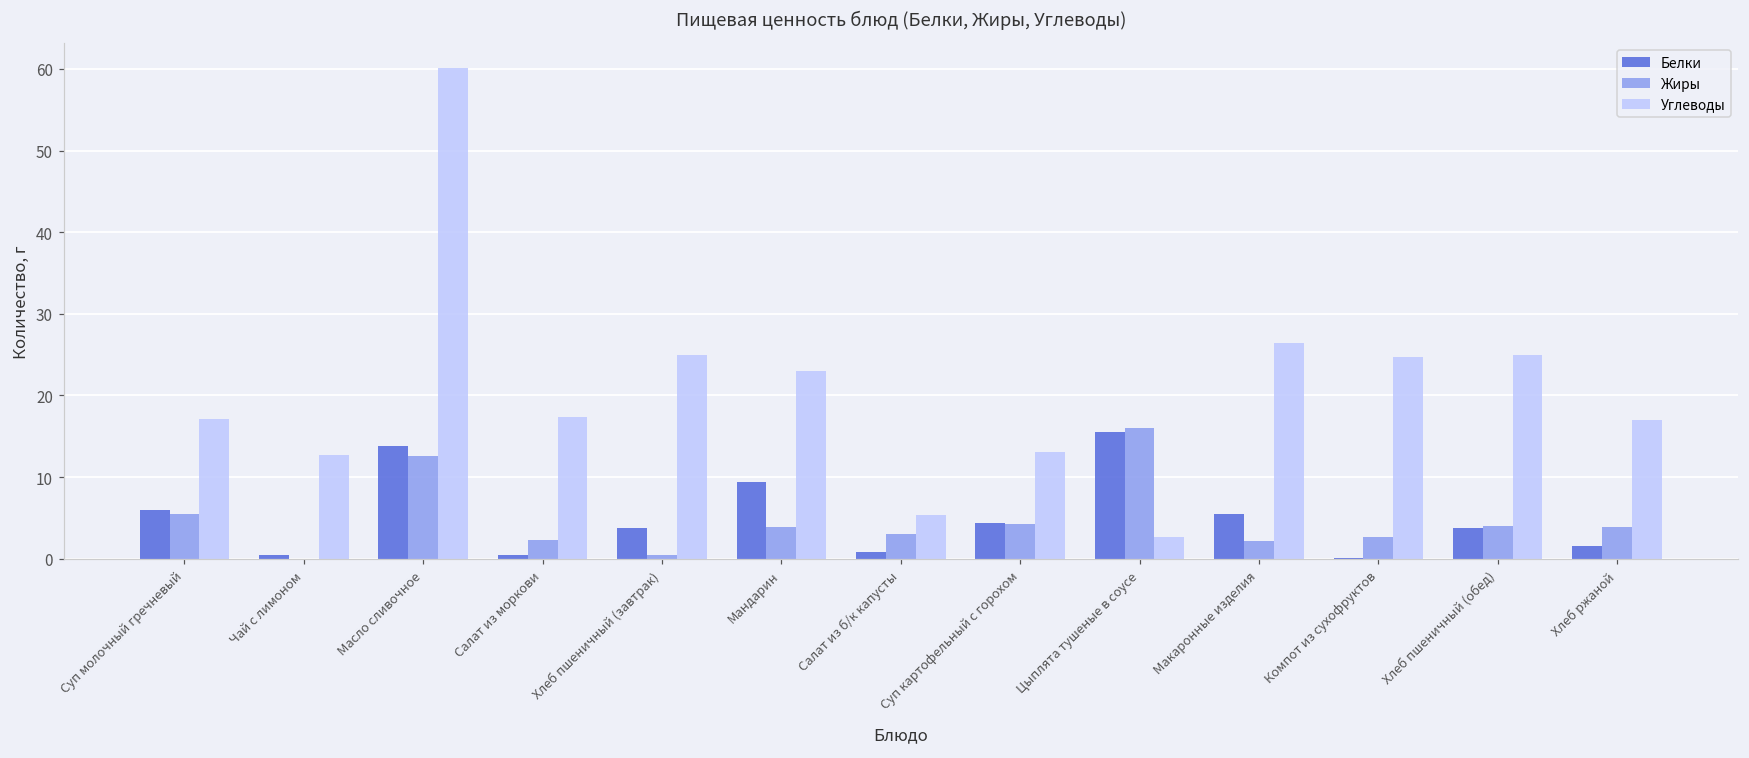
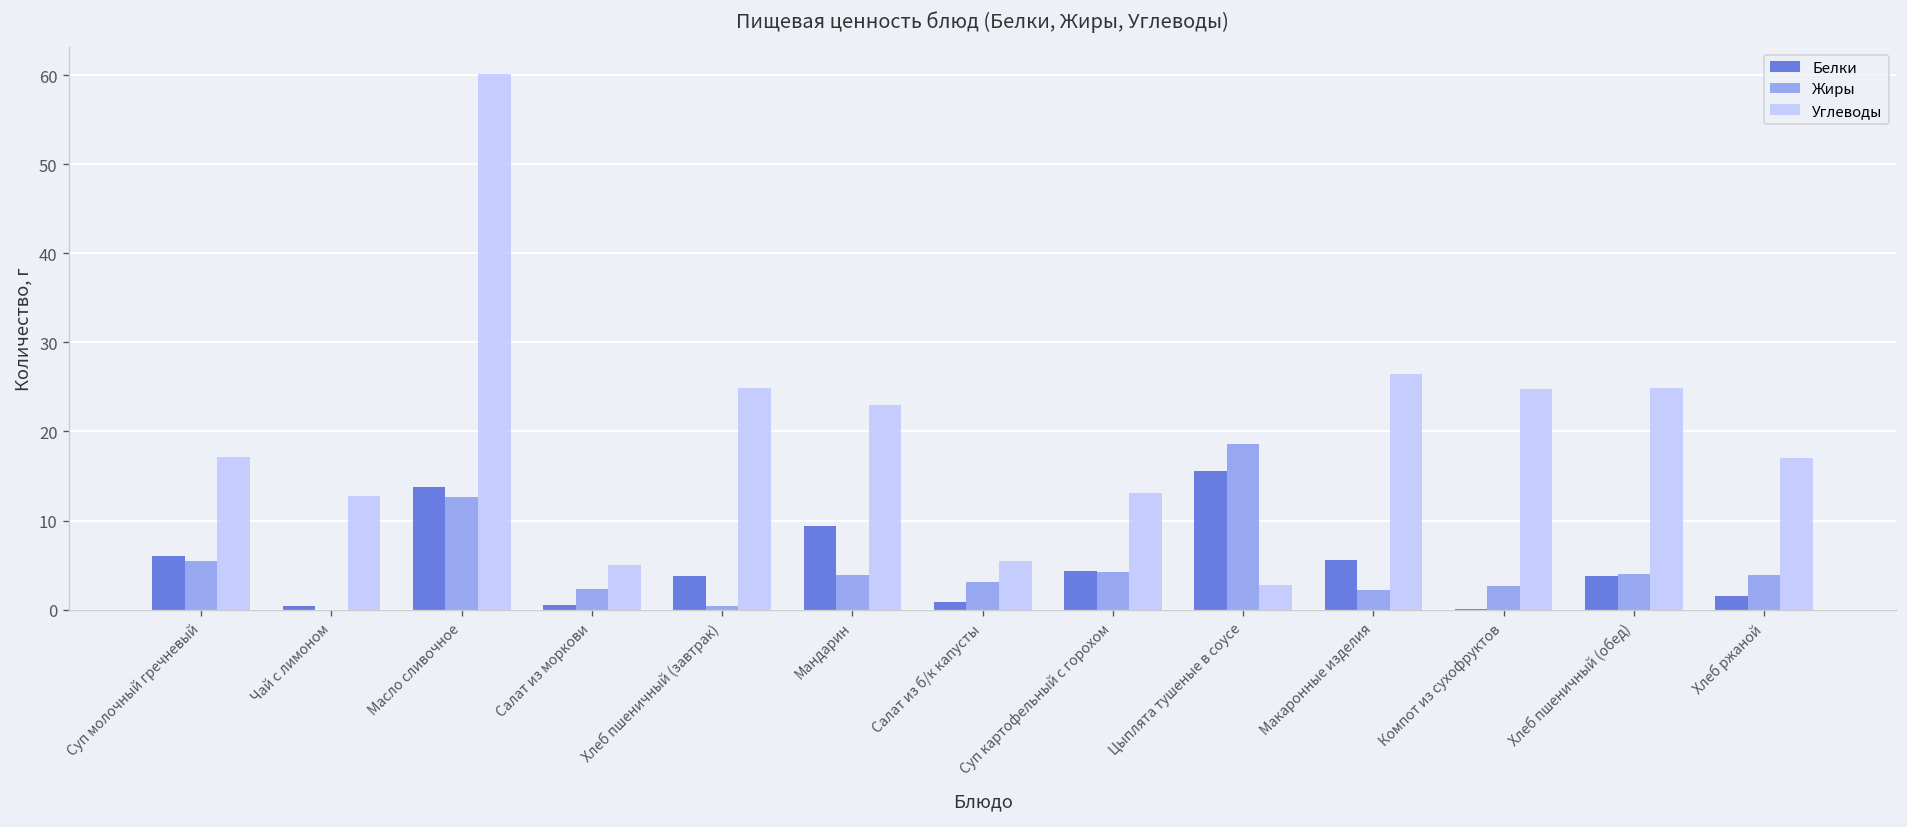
  {
    "Белки": {
      "Суп молочный гречневый": 6,
      "Чай с лимоном": 0,
      "Масло сливочное": 14,
      "Салат из моркови": 0,
      "Хлеб пшеничный (завтрак)": 4,
      "Мандарин": 9,
      "Салат из б/к капусты": 1,
      "Суп картофельный с горохом": 4,
      "Цыплята тушеные в соусе": 16,
      "Макаронные изделия": 6,
      "Хлеб пшеничный (обед)": 4,
      "Хлеб ржаной": 2
    },
    "Жиры": {
      "Суп молочный гречневый": 5,
      "Чай с лимоном": 0,
      "Масло сливочное": 13,
      "Салат из моркови": 2,
      "Хлеб пшеничный (завтрак)": 0,
      "Мандарин": 4,
      "Салат из б/к капусты": 3,
      "Суп картофельный с горохом": 4,
-     "Цыплята тушеные в соусе": 16,
+     "Цыплята тушеные в соусе": 19,
      "Макаронные изделия": 2,
      "Компот из сухофруктов": 3,
      "Хлеб пшеничный (обед)": 4,
      "Хлеб ржаной": 4
    },
    "Углеводы": {
      "Суп молочный гречневый": 17,
      "Чай с лимоном": 13,
      "Масло сливочное": 60,
-     "Салат из моркови": 17,
+     "Салат из моркови": 5,
      "Хлеб пшеничный (завтрак)": 25,
      "Мандарин": 23,
      "Салат из б/к капусты": 5,
      "Суп картофельный с горохом": 13,
      "Цыплята тушеные в соусе": 3,
      "Макаронные изделия": 26,
      "Компот из сухофруктов": 25,
      "Хлеб пшеничный (обед)": 25,
      "Хлеб ржаной": 17
    }
  }
